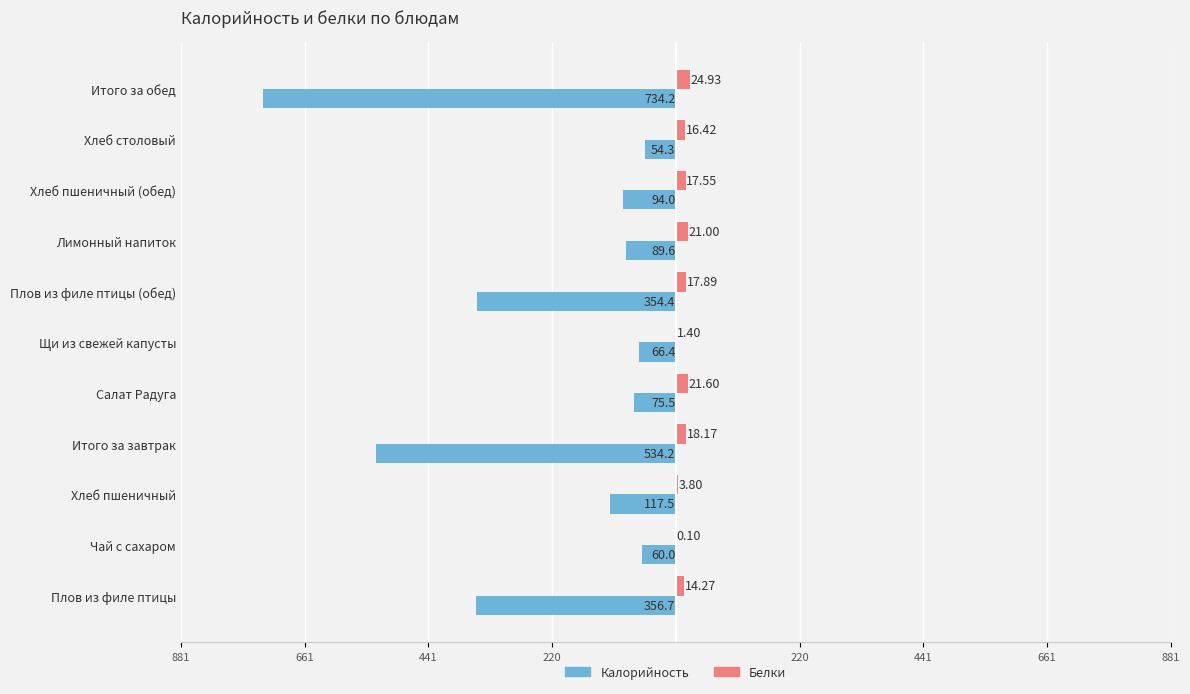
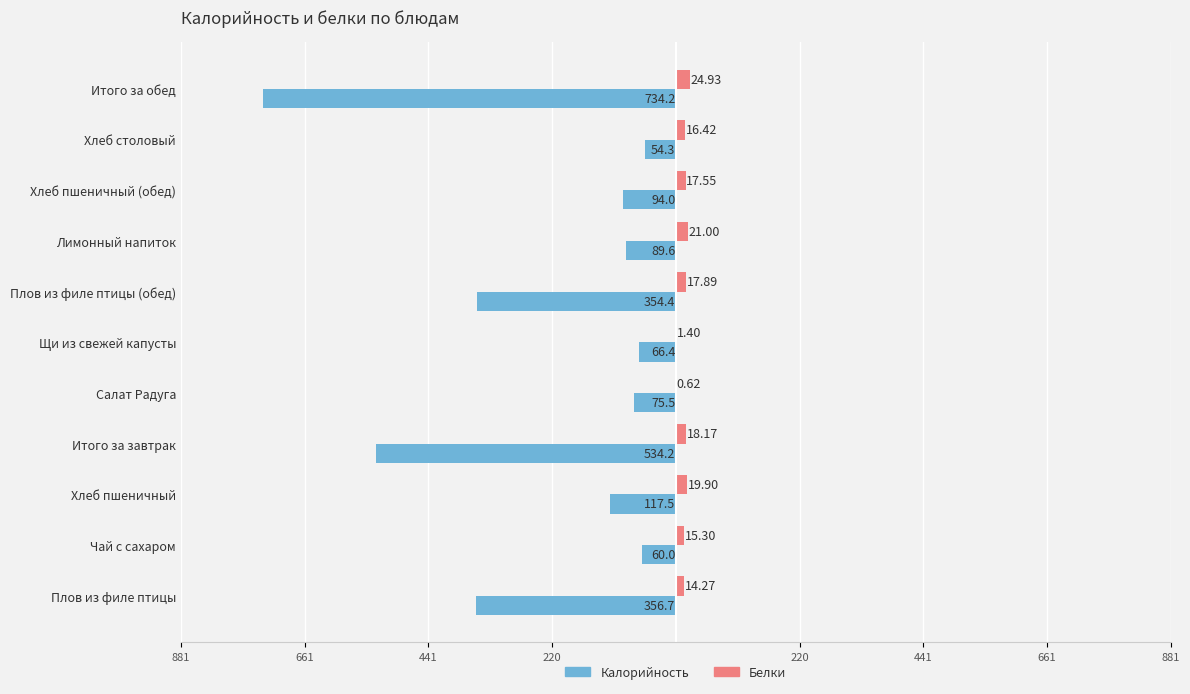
  {
    "Белки": {
      "Итого за обед": 24.93,
      "Хлеб столовый": 16.42,
      "Хлеб пшеничный (обед)": 17.55,
      "Лимонный напиток": 21.00,
      "Плов из филе птицы (обед)": 17.89,
      "Щи из свежей капусты": 1.40,
-     "Салат Радуга": 21.60,
+     "Салат Радуга": 0.62,
      "Итого за завтрак": 18.17,
-     "Хлеб пшеничный": 3.80,
-     "Чай с сахаром": 0.10,
+     "Хлеб пшеничный": 19.90,
+     "Чай с сахаром": 15.30,
      "Плов из филе птицы": 14.27
    }
  }
